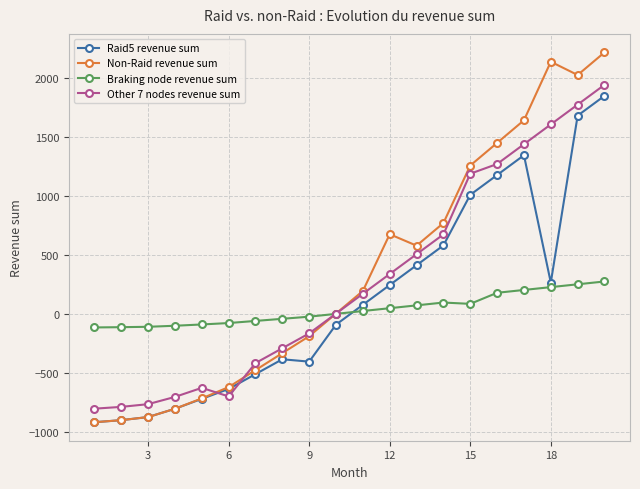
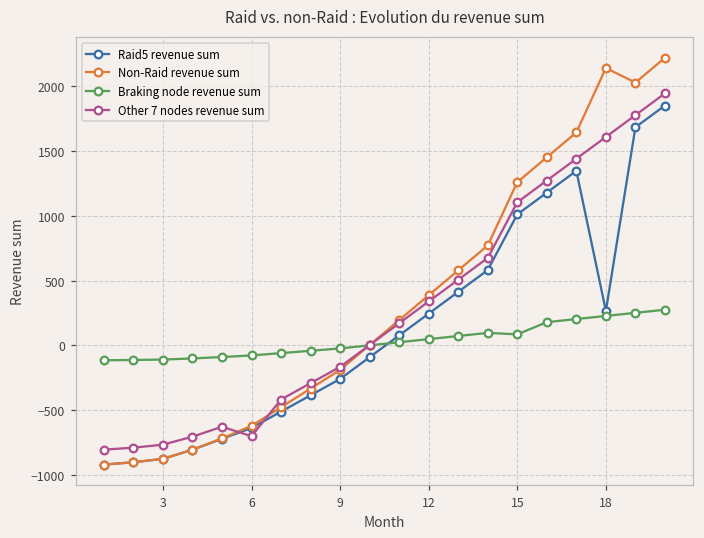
  {
    "Raid5 revenue sum": {
-     "9": -410,
+     "9": -260,
      "12": 250,
      "15": 1010,
      "18": 270
    },
    "Non-Raid revenue sum": {
      "9": -190,
-     "12": 680,
+     "12": 390,
      "15": 1260,
      "18": 2140
    },
    "Braking node revenue sum": {
      "3": -110,
      "6": -80,
      "9": -20,
      "12": 50,
      "15": 90,
      "18": 230
    },
    "Other 7 nodes revenue sum": {
      "3": -770,
      "6": -700,
      "9": -170,
      "12": 340,
-     "15": 1190,
+     "15": 1100,
      "18": 1610
    }
  }
